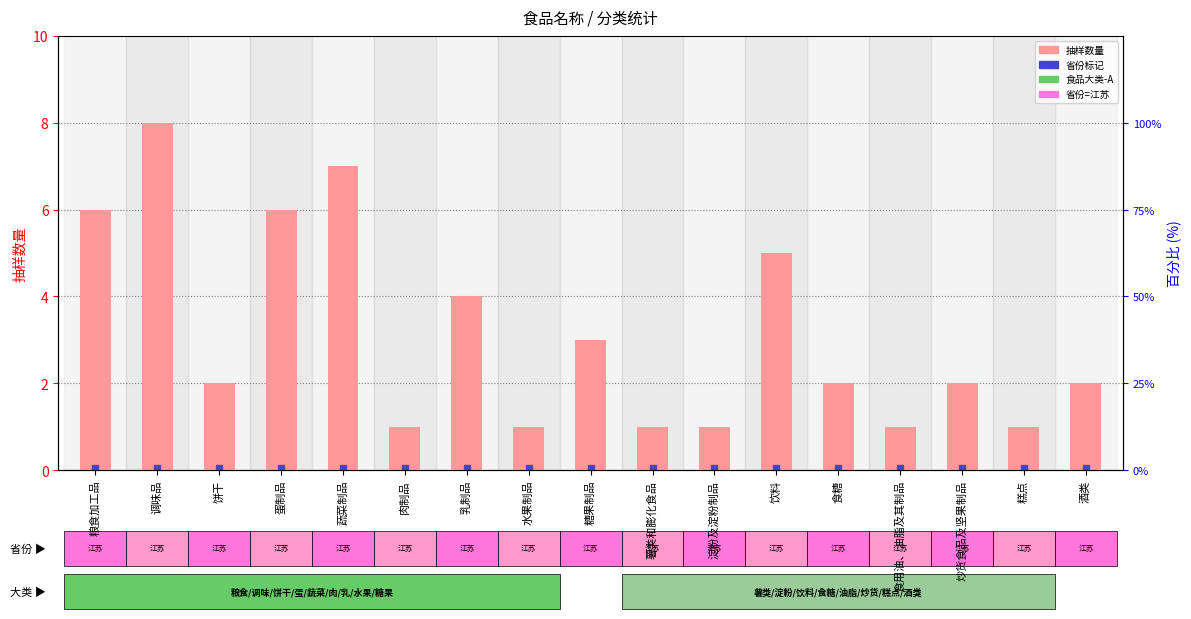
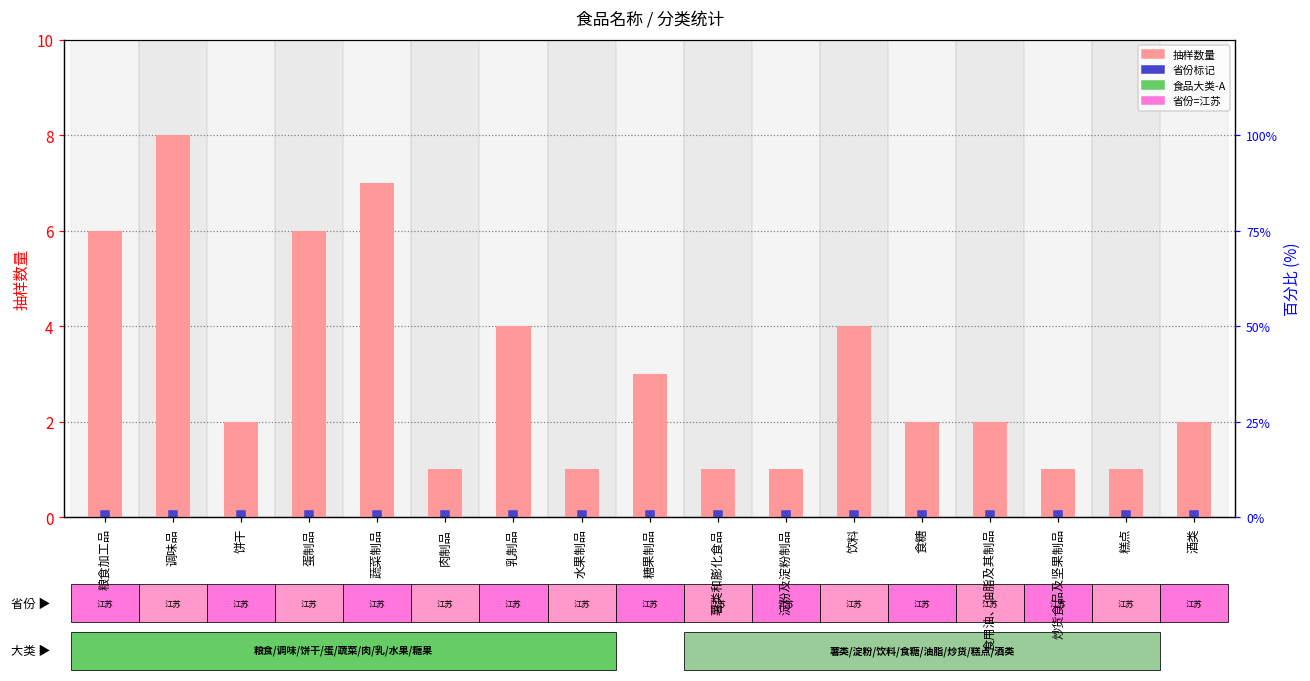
  {
    "抽样数量": {
      "粮食加工品": 6,
      "调味品": 8,
      "饼干": 2,
      "蛋制品": 6,
      "蔬菜制品": 7,
      "肉制品": 1,
      "乳制品": 4,
      "水果制品": 1,
      "糖果制品": 3,
      "薯类和膨化食品": 1,
      "淀粉及淀粉制品": 1,
-     "饮料": 5,
+     "饮料": 4,
      "食糖": 2,
-     "食用油、油脂及其制品": 1,
-     "炒货食品及坚果制品": 2,
+     "食用油、油脂及其制品": 2,
+     "炒货食品及坚果制品": 1,
      "糕点": 1,
      "酒类": 2
    }
  }
